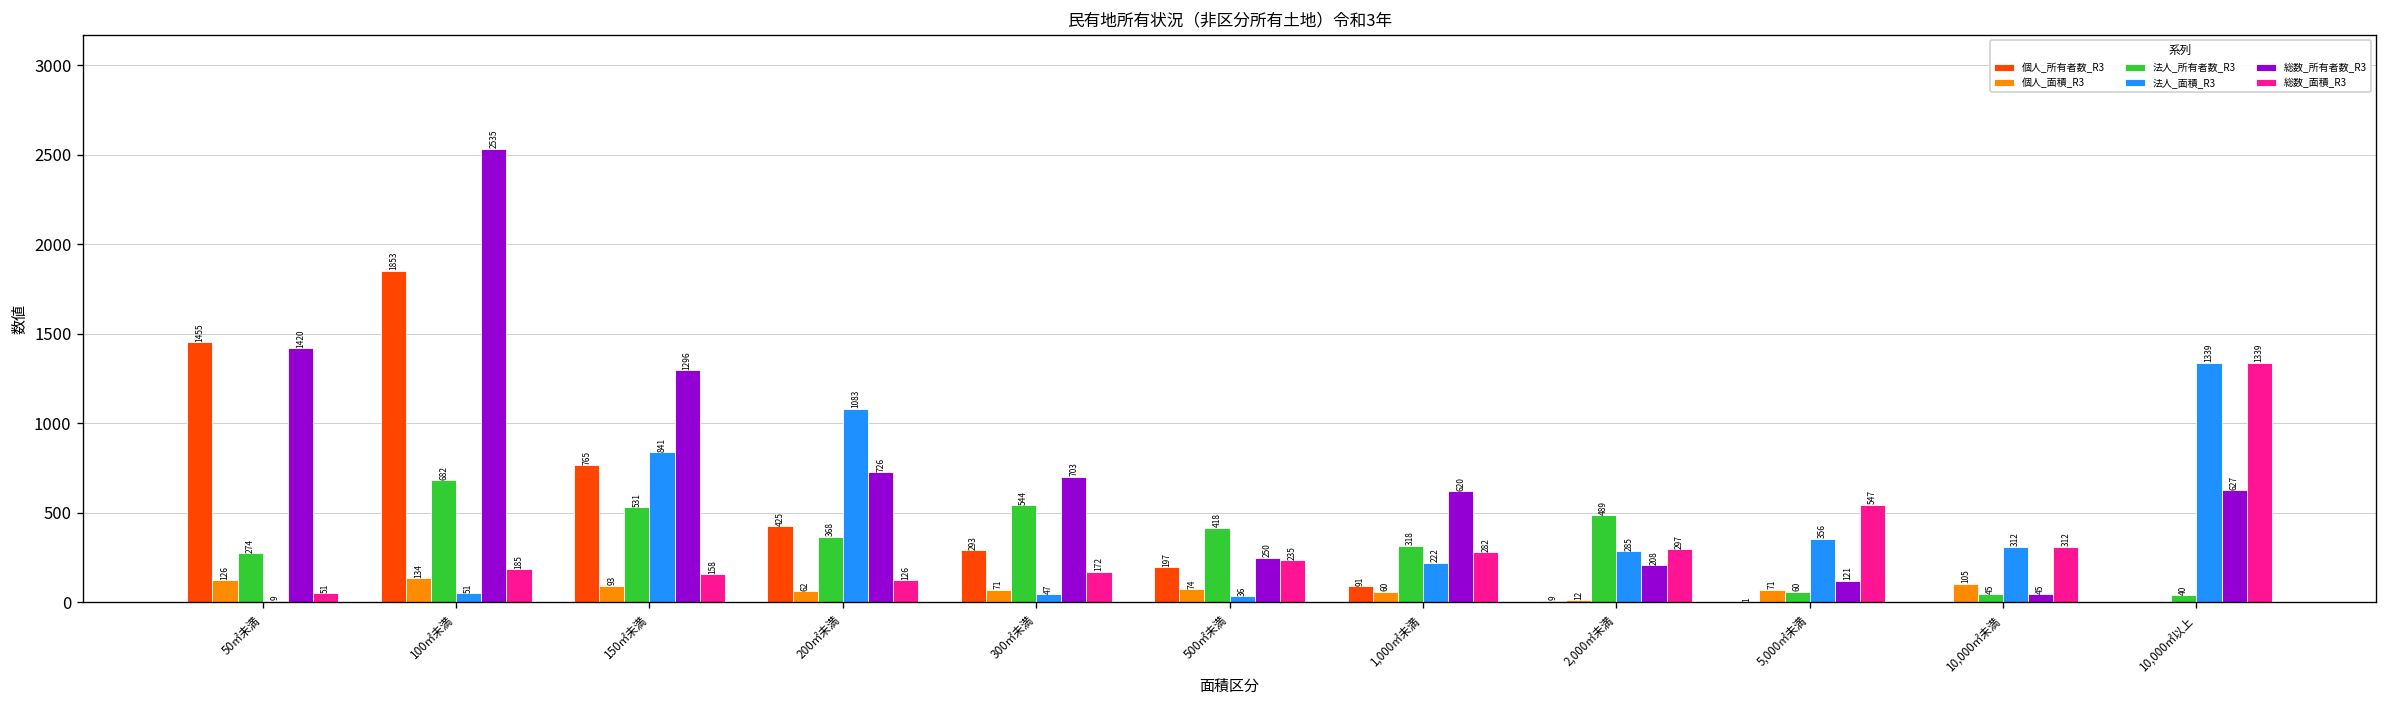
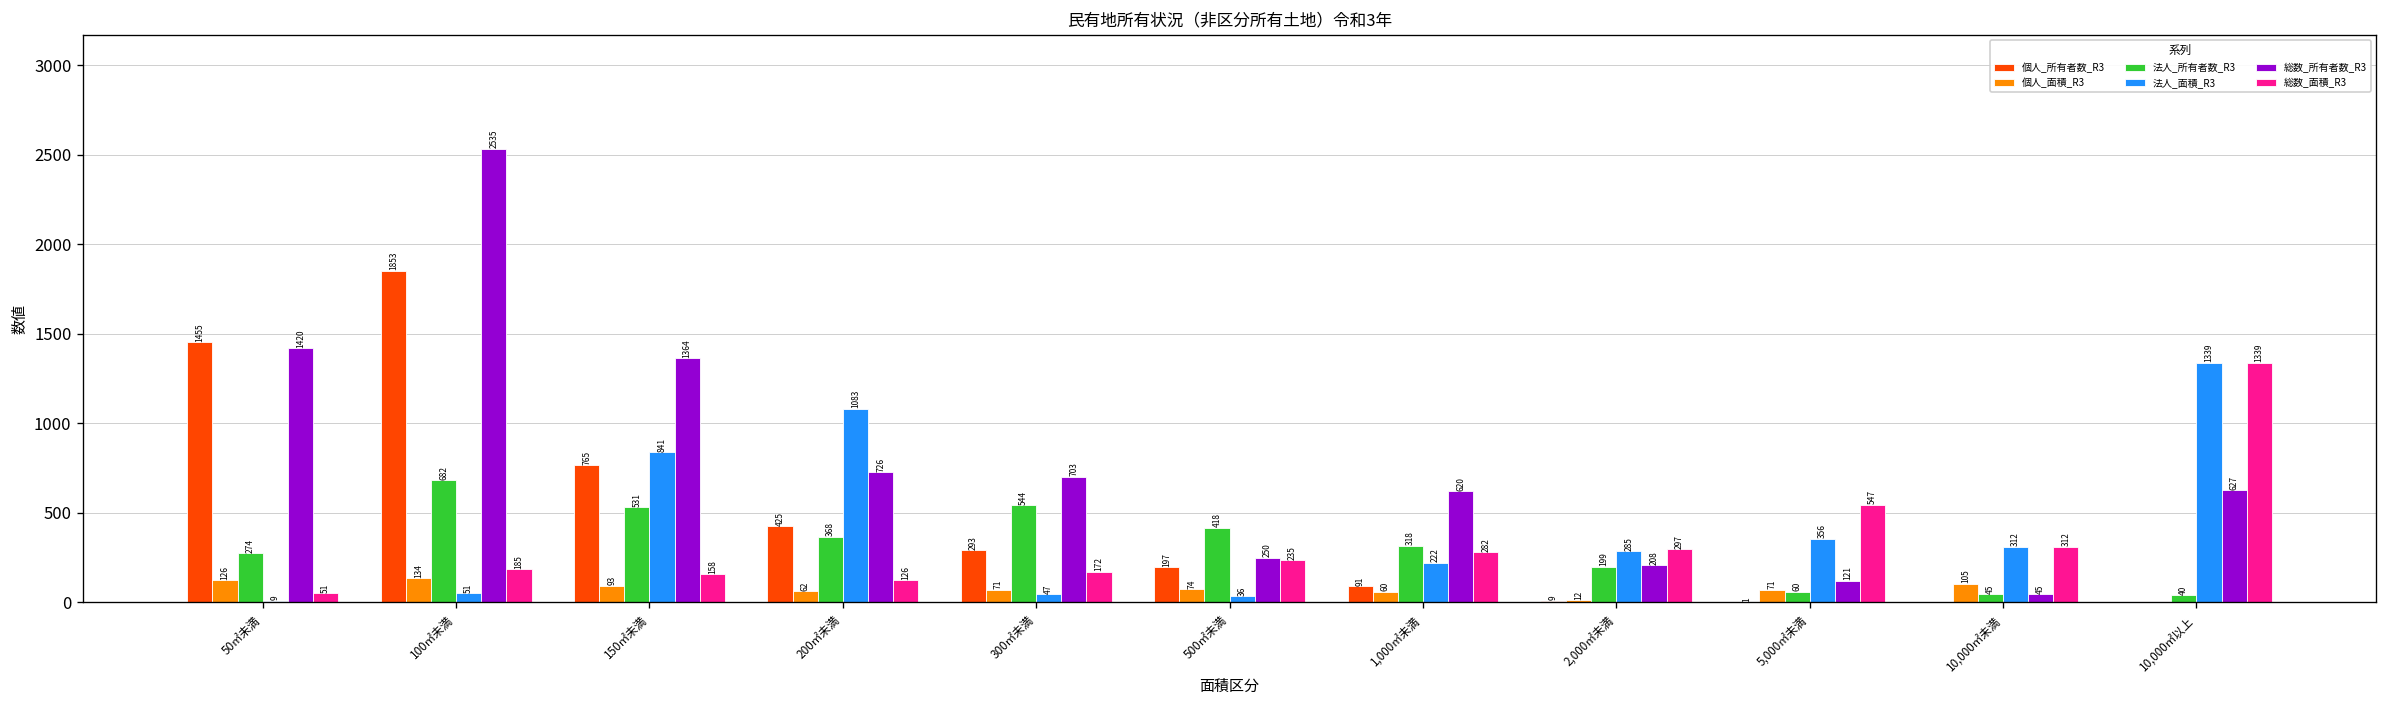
  {
    "個人_所有者数_R3": {
      "50㎡未満": 1455,
      "100㎡未満": 1853,
      "150㎡未満": 765,
      "200㎡未満": 425,
      "300㎡未満": 293,
      "500㎡未満": 197,
      "1,000㎡未満": 91,
      "2,000㎡未満": 9,
      "5,000㎡未満": 1
    },
    "個人_面積_R3": {
      "50㎡未満": 126,
      "100㎡未満": 134,
      "150㎡未満": 93,
      "200㎡未満": 62,
      "300㎡未満": 71,
      "500㎡未満": 74,
      "1,000㎡未満": 60,
      "2,000㎡未満": 12,
      "5,000㎡未満": 71,
      "10,000㎡未満": 105
    },
    "法人_所有者数_R3": {
      "50㎡未満": 274,
      "100㎡未満": 682,
      "150㎡未満": 531,
      "200㎡未満": 368,
      "300㎡未満": 544,
      "500㎡未満": 418,
      "1,000㎡未満": 318,
-     "2,000㎡未満": 489,
+     "2,000㎡未満": 199,
      "5,000㎡未満": 60,
      "10,000㎡未満": 45,
      "10,000㎡以上": 40
    },
    "法人_面積_R3": {
      "50㎡未満": 9,
      "100㎡未満": 51,
      "150㎡未満": 841,
      "200㎡未満": 1083,
      "300㎡未満": 47,
      "500㎡未満": 36,
      "1,000㎡未満": 222,
      "2,000㎡未満": 285,
      "5,000㎡未満": 356,
      "10,000㎡未満": 312,
      "10,000㎡以上": 1339
    },
    "総数_所有者数_R3": {
      "50㎡未満": 1420,
      "100㎡未満": 2535,
-     "150㎡未満": 1296,
+     "150㎡未満": 1364,
      "200㎡未満": 726,
      "300㎡未満": 703,
      "500㎡未満": 250,
      "1,000㎡未満": 620,
      "2,000㎡未満": 208,
      "5,000㎡未満": 121,
      "10,000㎡未満": 45,
      "10,000㎡以上": 627
    },
    "総数_面積_R3": {
      "50㎡未満": 51,
      "100㎡未満": 185,
      "150㎡未満": 158,
      "200㎡未満": 126,
      "300㎡未満": 172,
      "500㎡未満": 235,
      "1,000㎡未満": 282,
      "2,000㎡未満": 297,
      "5,000㎡未満": 547,
      "10,000㎡未満": 312,
      "10,000㎡以上": 1339
    }
  }
